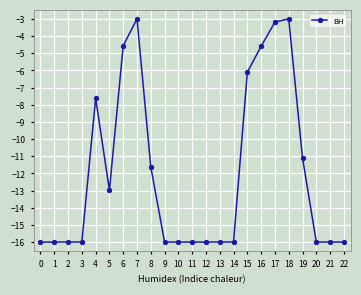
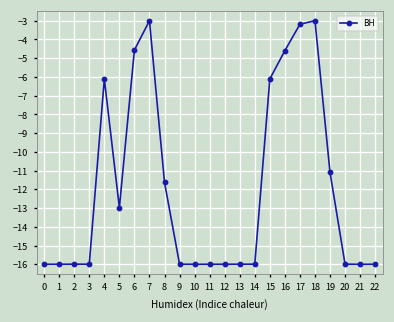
  {
    "0": -16.0,
    "1": -16.0,
    "2": -16.0,
    "3": -16.0,
-   "4": -7.6,
+   "4": -6.1,
    "5": -13.0,
    "6": -4.6,
    "7": -3.0,
    "8": -11.6,
    "9": -16.0,
    "10": -16.0,
    "11": -16.0,
    "12": -16.0,
    "13": -16.0,
    "14": -16.0,
    "15": -6.1,
    "16": -4.6,
    "17": -3.2,
    "18": -3.0,
    "19": -11.1,
    "20": -16.0,
    "21": -16.0,
    "22": -16.0
  }
